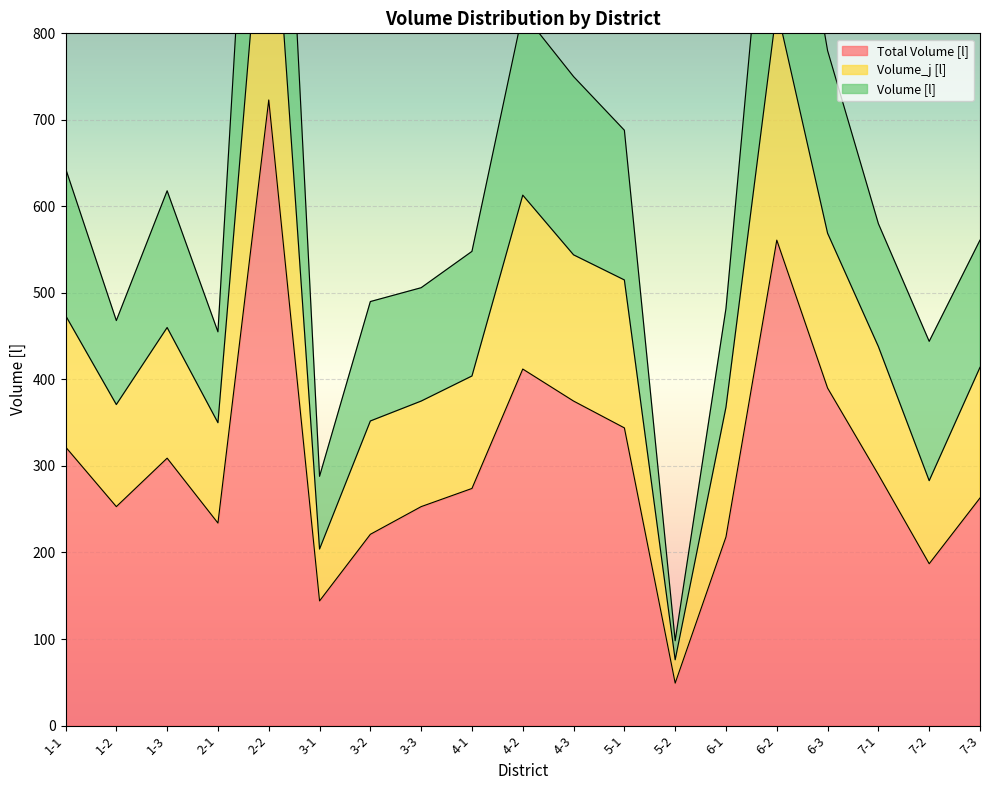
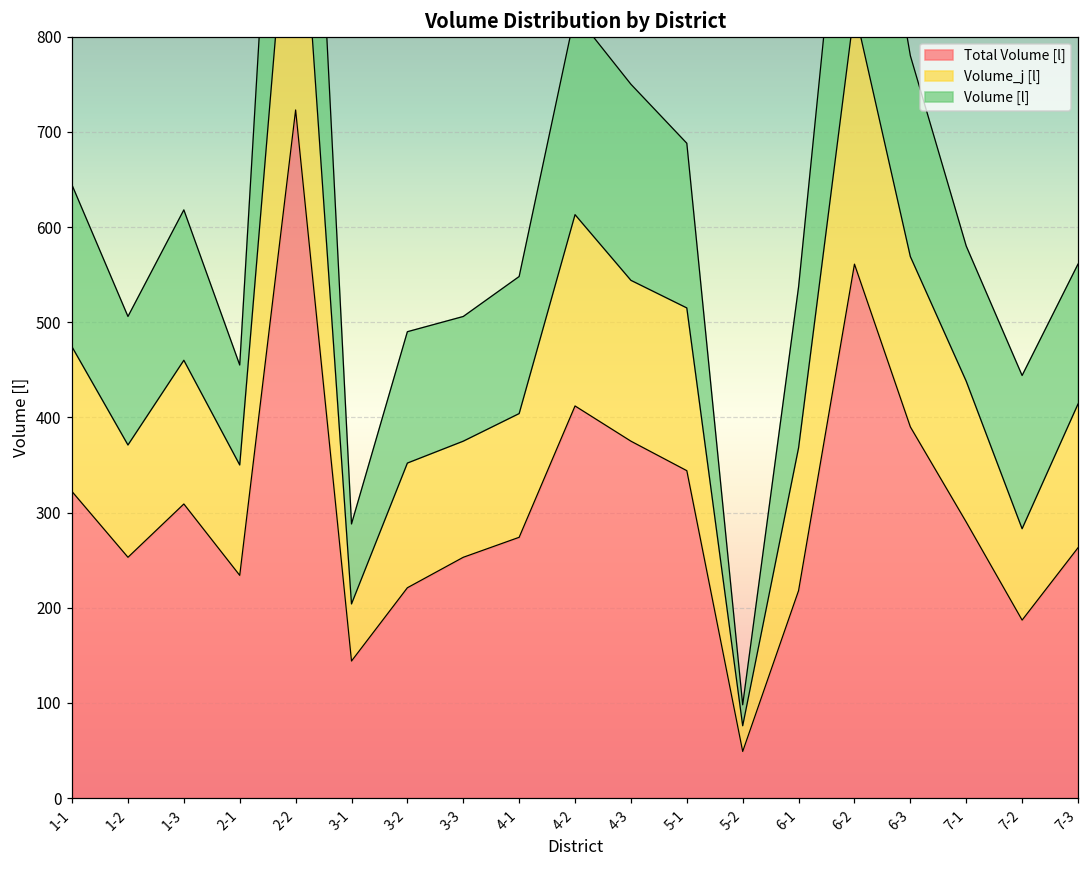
  {
    "Total Volume [l]": {
      "1-1": 320,
      "1-2": 250,
      "1-3": 310,
      "2-1": 230,
      "2-2": 720,
      "3-1": 140,
      "3-2": 220,
      "3-3": 250,
      "4-1": 270,
      "4-2": 410,
      "4-3": 380,
      "5-1": 340,
      "5-2": 50,
      "6-1": 220,
      "6-2": 560,
      "6-3": 390,
      "7-1": 290,
      "7-2": 190,
      "7-3": 260
    },
    "Volume_j [l]": {
      "1-1": 150,
      "1-2": 120,
      "1-3": 150,
      "2-1": 120,
      "3-1": 60,
      "3-2": 130,
      "3-3": 120,
      "4-1": 130,
      "4-2": 200,
      "4-3": 170,
      "5-1": 170,
      "5-2": 30,
      "6-1": 150,
      "6-3": 180,
      "7-1": 150,
      "7-2": 100,
      "7-3": 150
    },
    "Volume [l]": {
      "1-1": 170,
-     "1-2": 100,
+     "1-2": 140,
      "1-3": 160,
      "2-1": 110,
      "3-1": 80,
      "3-2": 140,
      "3-3": 130,
      "4-1": 140,
      "4-3": 210,
      "5-1": 170,
      "5-2": 20,
-     "6-1": 110,
+     "6-1": 170,
      "6-3": 210,
      "7-1": 140,
      "7-2": 160,
      "7-3": 150
    }
  }
